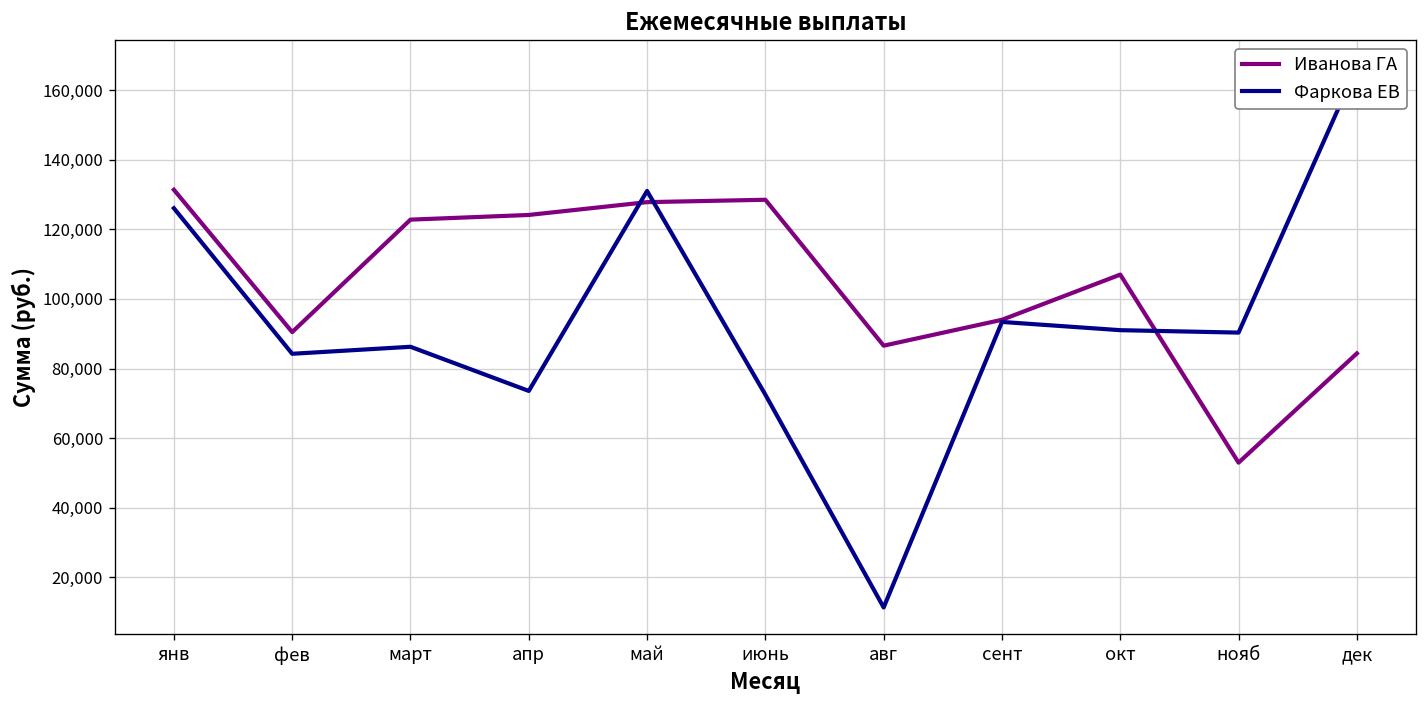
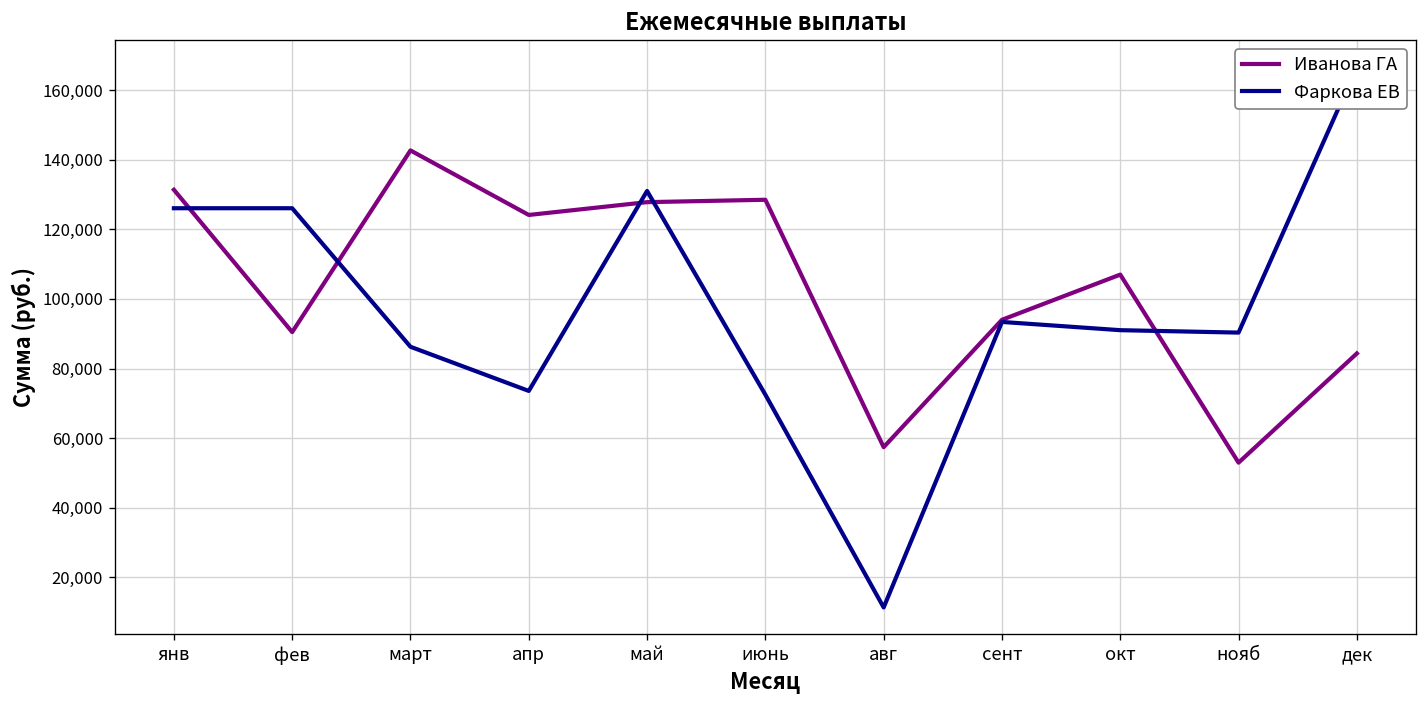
  {
    "Иванова ГА": {
      "янв": "131,000",
      "фев": "90,000",
-     "март": "123,000",
+     "март": "143,000",
      "апр": "124,000",
      "май": "128,000",
      "июнь": "129,000",
-     "авг": "87,000",
+     "авг": "57,000",
      "окт": "107,000",
      "нояб": "53,000",
      "дек": "84,000"
    },
    "Фаркова ЕВ": {
      "янв": "126,000",
-     "фев": "84,000",
+     "фев": "126,000",
      "март": "86,000",
      "апр": "74,000",
      "май": "131,000",
      "июнь": "72,000",
      "авг": "11,000",
      "окт": "91,000",
      "нояб": "90,000"
    }
  }
